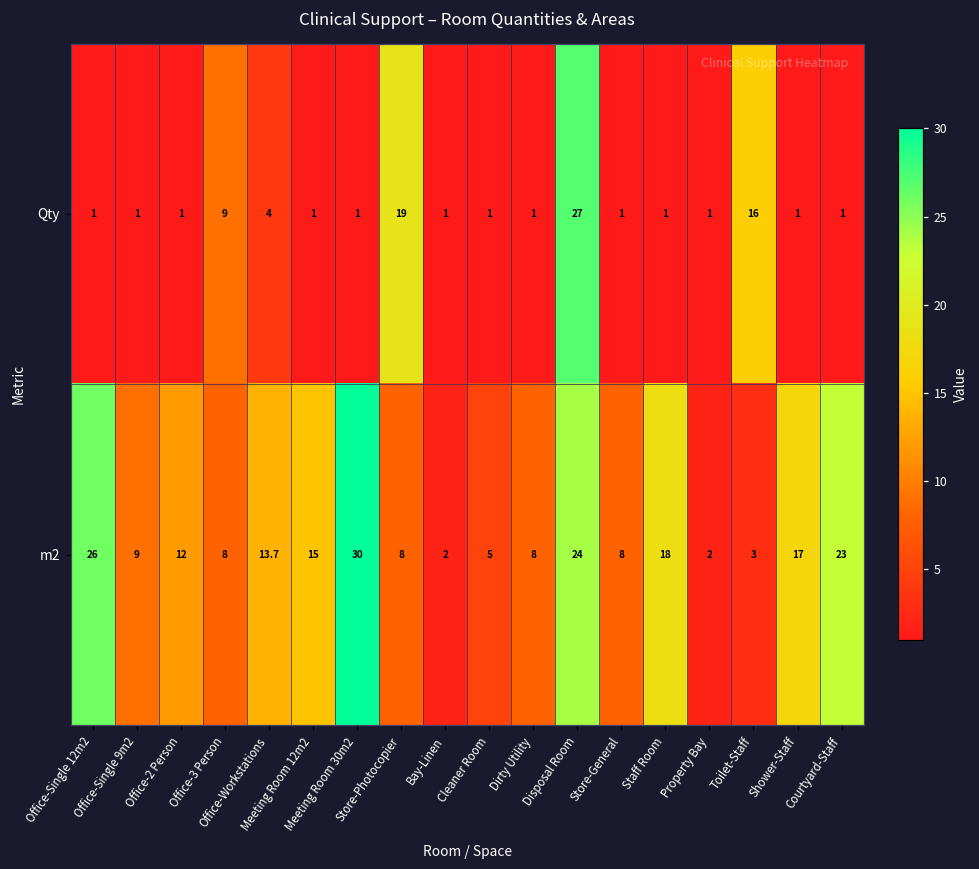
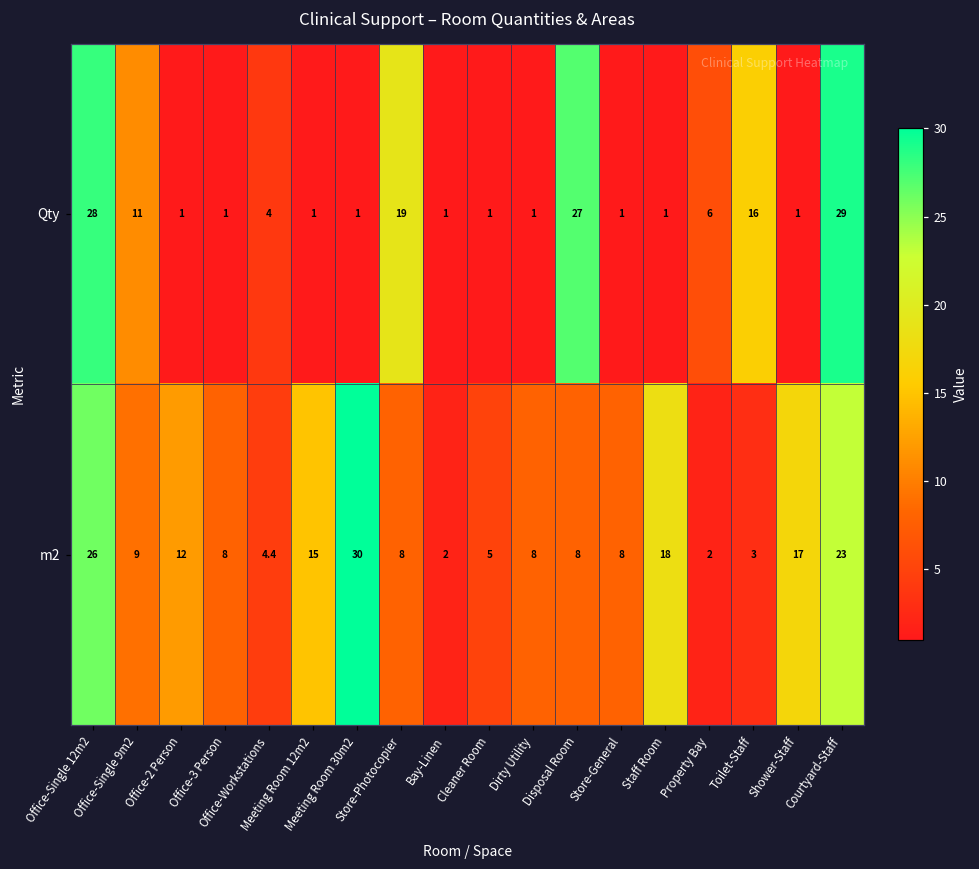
  {
    "Qty": {
-     "Office-Single 12m2": 1,
-     "Office-Single 9m2": 1,
+     "Office-Single 12m2": 28,
+     "Office-Single 9m2": 11,
      "Office-2 Person": 1,
-     "Office-3 Person": 9,
+     "Office-3 Person": 1,
      "Office-Workstations": 4,
      "Meeting Room 12m2": 1,
      "Meeting Room 30m2": 1,
      "Store-Photocopier": 19,
      "Bay-Linen": 1,
      "Cleaner Room": 1,
      "Dirty Utility": 1,
      "Disposal Room": 27,
      "Store-General": 1,
      "Staff Room": 1,
-     "Property Bay": 1,
+     "Property Bay": 6,
      "Shower-Staff": 1,
-     "Courtyard-Staff": 1
+     "Courtyard-Staff": 29
    },
    "m2": {
      "Office-Single 12m2": 26,
      "Office-Single 9m2": 9,
      "Office-2 Person": 12,
      "Office-3 Person": 8,
-     "Office-Workstations": 13.7,
+     "Office-Workstations": 4.4,
      "Meeting Room 12m2": 15,
      "Meeting Room 30m2": 30,
      "Store-Photocopier": 8,
      "Bay-Linen": 2,
      "Cleaner Room": 5,
      "Dirty Utility": 8,
-     "Disposal Room": 24,
+     "Disposal Room": 8,
      "Store-General": 8,
      "Staff Room": 18,
      "Property Bay": 2,
      "Toilet-Staff": 3,
      "Shower-Staff": 17,
      "Courtyard-Staff": 23
    }
  }
